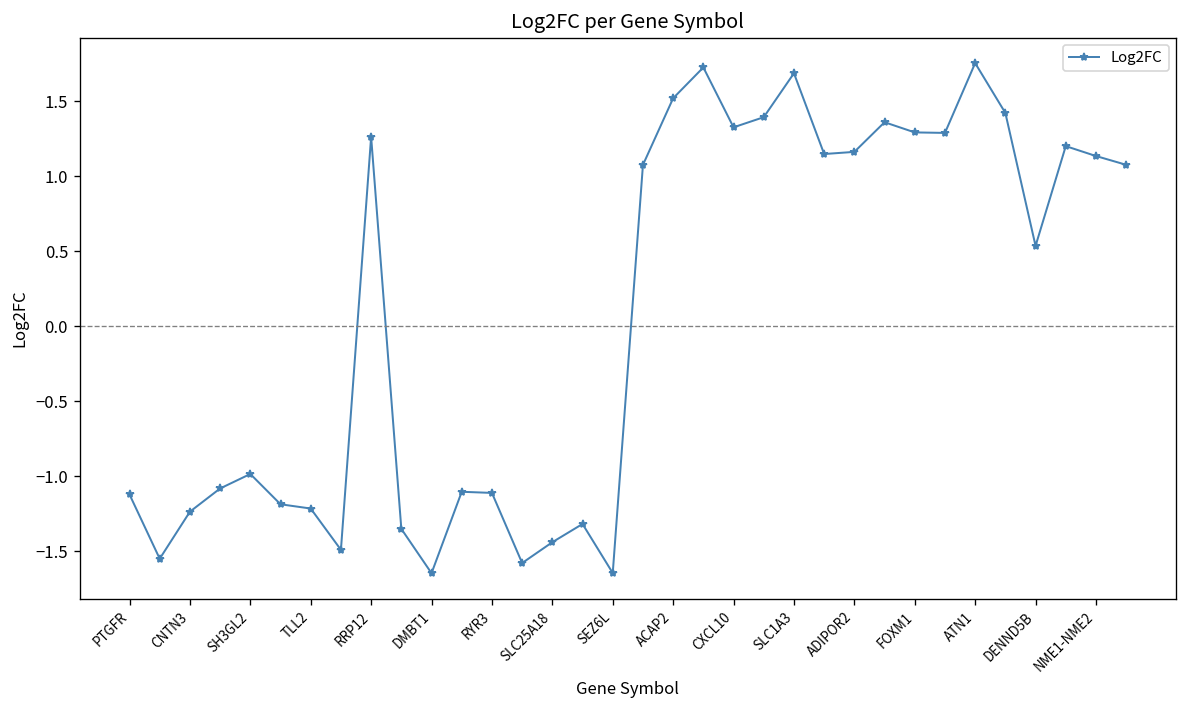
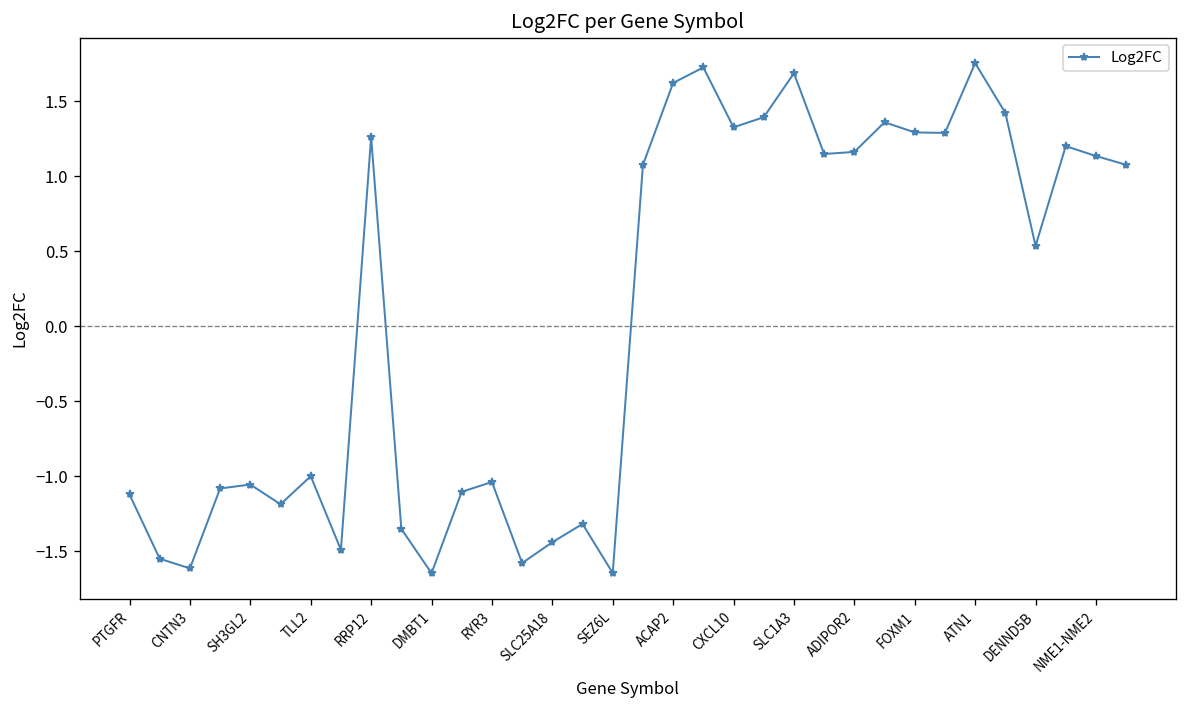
  {
    "PTGFR": -1.12,
-   "CNTN3": -1.24,
-   "SH3GL2": -0.98,
-   "TLL2": -1.21,
+   "CNTN3": -1.61,
+   "SH3GL2": -1.05,
+   "TLL2": -1.00,
    "RRP12": 1.26,
    "DMBT1": -1.65,
-   "RYR3": -1.11,
+   "RYR3": -1.04,
    "SLC25A18": -1.44,
    "SEZ6L": -1.64,
-   "ACAP2": 1.52,
+   "ACAP2": 1.62,
    "CXCL10": 1.33,
    "SLC1A3": 1.69,
    "ADIPOR2": 1.16,
    "FOXM1": 1.29,
    "ATN1": 1.76,
    "DENND5B": 0.54,
    "NME1-NME2": 1.14
  }
